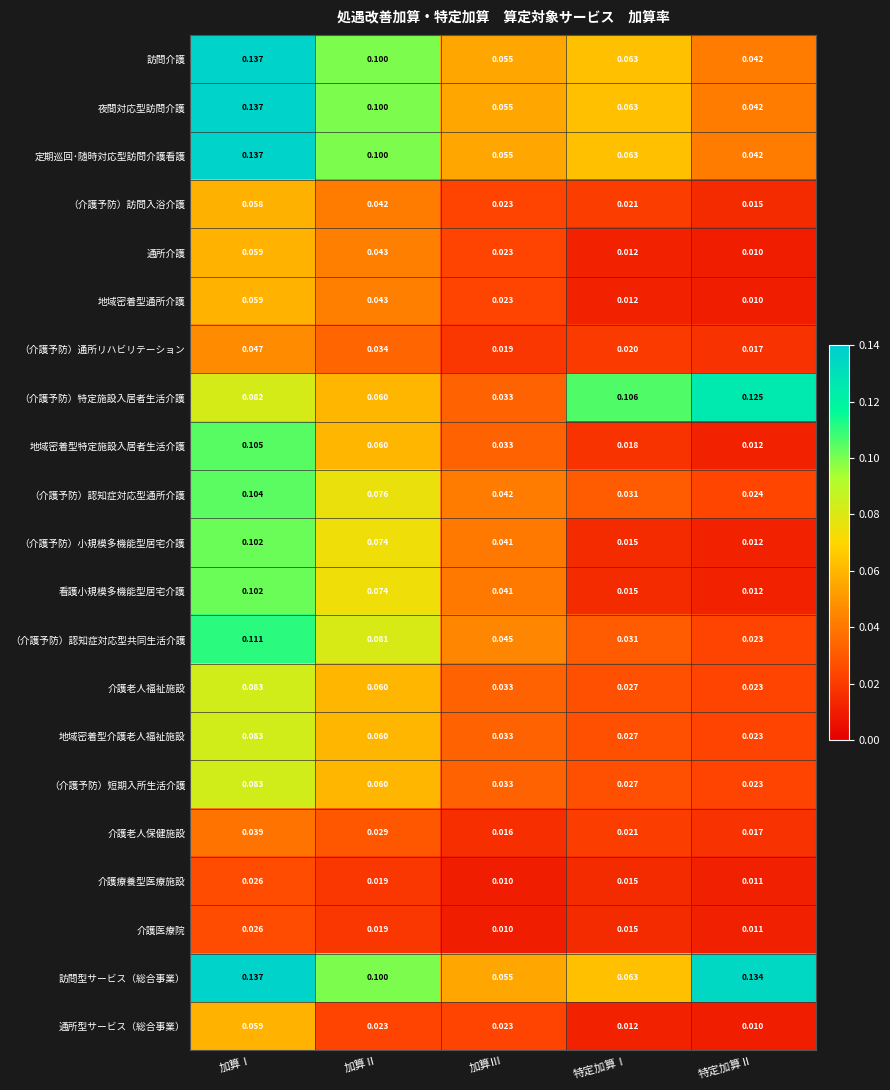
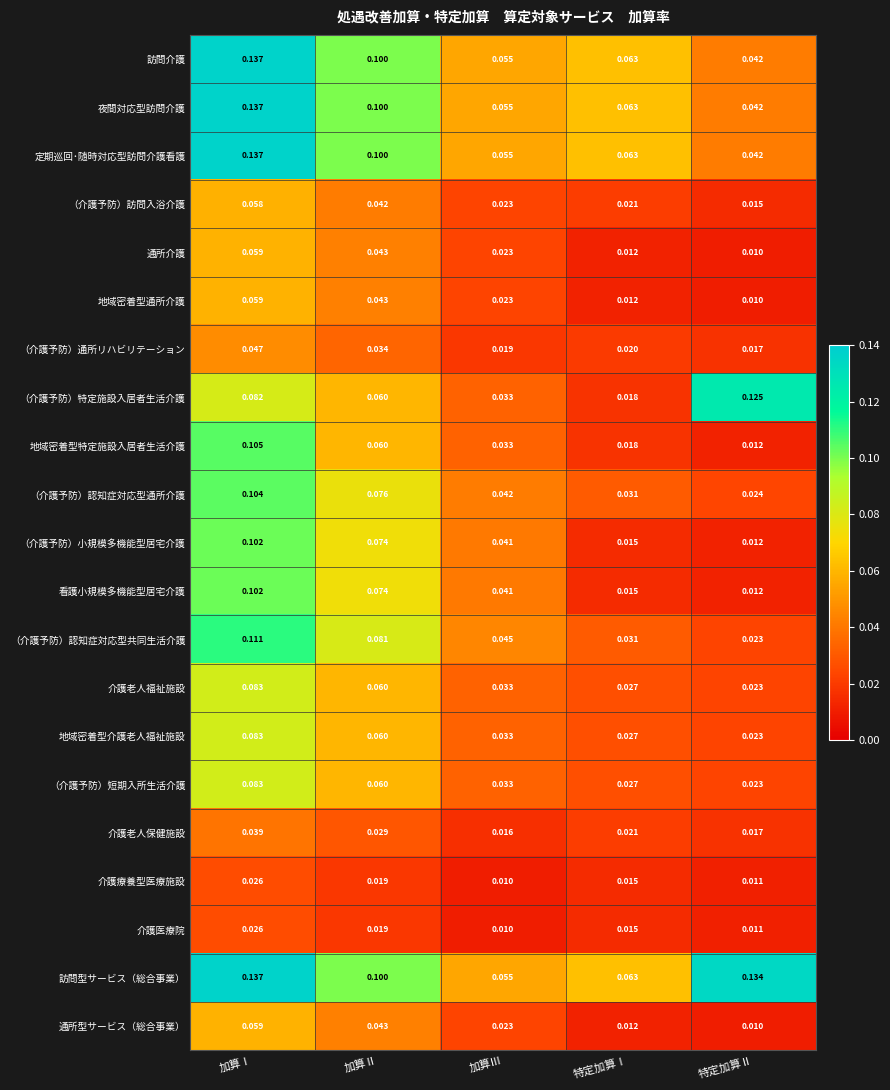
  {
    "訪問介護": {
      "加算Ⅰ": 0.137,
      "加算Ⅱ": 0.100,
      "加算Ⅲ": 0.055,
      "特定加算Ⅰ": 0.063,
      "特定加算Ⅱ": 0.042
    },
    "夜間対応型訪問介護": {
      "加算Ⅰ": 0.137,
      "加算Ⅱ": 0.100,
      "加算Ⅲ": 0.055,
      "特定加算Ⅰ": 0.063,
      "特定加算Ⅱ": 0.042
    },
    "定期巡回･随時対応型訪問介護看護": {
      "加算Ⅰ": 0.137,
      "加算Ⅱ": 0.100,
      "加算Ⅲ": 0.055,
      "特定加算Ⅰ": 0.063,
      "特定加算Ⅱ": 0.042
    },
    "（介護予防）訪問入浴介護": {
      "加算Ⅰ": 0.058,
      "加算Ⅱ": 0.042,
      "加算Ⅲ": 0.023,
      "特定加算Ⅰ": 0.021,
      "特定加算Ⅱ": 0.015
    },
    "通所介護": {
      "加算Ⅰ": 0.059,
      "加算Ⅱ": 0.043,
      "加算Ⅲ": 0.023,
      "特定加算Ⅰ": 0.012,
      "特定加算Ⅱ": 0.010
    },
    "地域密着型通所介護": {
      "加算Ⅰ": 0.059,
      "加算Ⅱ": 0.043,
      "加算Ⅲ": 0.023,
      "特定加算Ⅰ": 0.012,
      "特定加算Ⅱ": 0.010
    },
    "（介護予防）通所リハビリテーション": {
      "加算Ⅰ": 0.047,
      "加算Ⅱ": 0.034,
      "加算Ⅲ": 0.019,
      "特定加算Ⅰ": 0.020,
      "特定加算Ⅱ": 0.017
    },
    "（介護予防）特定施設入居者生活介護": {
      "加算Ⅰ": 0.082,
      "加算Ⅱ": 0.060,
      "加算Ⅲ": 0.033,
-     "特定加算Ⅰ": 0.106,
+     "特定加算Ⅰ": 0.018,
      "特定加算Ⅱ": 0.125
    },
    "地域密着型特定施設入居者生活介護": {
      "加算Ⅰ": 0.105,
      "加算Ⅱ": 0.060,
      "加算Ⅲ": 0.033,
      "特定加算Ⅰ": 0.018,
      "特定加算Ⅱ": 0.012
    },
    "（介護予防）認知症対応型通所介護": {
      "加算Ⅰ": 0.104,
      "加算Ⅱ": 0.076,
      "加算Ⅲ": 0.042,
      "特定加算Ⅰ": 0.031,
      "特定加算Ⅱ": 0.024
    },
    "（介護予防）小規模多機能型居宅介護": {
      "加算Ⅰ": 0.102,
      "加算Ⅱ": 0.074,
      "加算Ⅲ": 0.041,
      "特定加算Ⅰ": 0.015,
      "特定加算Ⅱ": 0.012
    },
    "看護小規模多機能型居宅介護": {
      "加算Ⅰ": 0.102,
      "加算Ⅱ": 0.074,
      "加算Ⅲ": 0.041,
      "特定加算Ⅰ": 0.015,
      "特定加算Ⅱ": 0.012
    },
    "（介護予防）認知症対応型共同生活介護": {
      "加算Ⅰ": 0.111,
      "加算Ⅱ": 0.081,
      "加算Ⅲ": 0.045,
      "特定加算Ⅰ": 0.031,
      "特定加算Ⅱ": 0.023
    },
    "介護老人福祉施設": {
      "加算Ⅰ": 0.083,
      "加算Ⅱ": 0.060,
      "加算Ⅲ": 0.033,
      "特定加算Ⅰ": 0.027,
      "特定加算Ⅱ": 0.023
    },
    "地域密着型介護老人福祉施設": {
      "加算Ⅰ": 0.083,
      "加算Ⅱ": 0.060,
      "加算Ⅲ": 0.033,
      "特定加算Ⅰ": 0.027,
      "特定加算Ⅱ": 0.023
    },
    "（介護予防）短期入所生活介護": {
      "加算Ⅰ": 0.083,
      "加算Ⅱ": 0.060,
      "加算Ⅲ": 0.033,
      "特定加算Ⅰ": 0.027,
      "特定加算Ⅱ": 0.023
    },
    "介護老人保健施設": {
      "加算Ⅰ": 0.039,
      "加算Ⅱ": 0.029,
      "加算Ⅲ": 0.016,
      "特定加算Ⅰ": 0.021,
      "特定加算Ⅱ": 0.017
    },
    "介護療養型医療施設": {
      "加算Ⅰ": 0.026,
      "加算Ⅱ": 0.019,
      "加算Ⅲ": 0.010,
      "特定加算Ⅰ": 0.015,
      "特定加算Ⅱ": 0.011
    },
    "介護医療院": {
      "加算Ⅰ": 0.026,
      "加算Ⅱ": 0.019,
      "加算Ⅲ": 0.010,
      "特定加算Ⅰ": 0.015,
      "特定加算Ⅱ": 0.011
    },
    "訪問型サービス（総合事業）": {
      "加算Ⅰ": 0.137,
      "加算Ⅱ": 0.100,
      "加算Ⅲ": 0.055,
      "特定加算Ⅰ": 0.063,
      "特定加算Ⅱ": 0.134
    },
    "通所型サービス（総合事業）": {
      "加算Ⅰ": 0.059,
-     "加算Ⅱ": 0.023,
+     "加算Ⅱ": 0.043,
      "加算Ⅲ": 0.023,
      "特定加算Ⅰ": 0.012,
      "特定加算Ⅱ": 0.010
    }
  }
